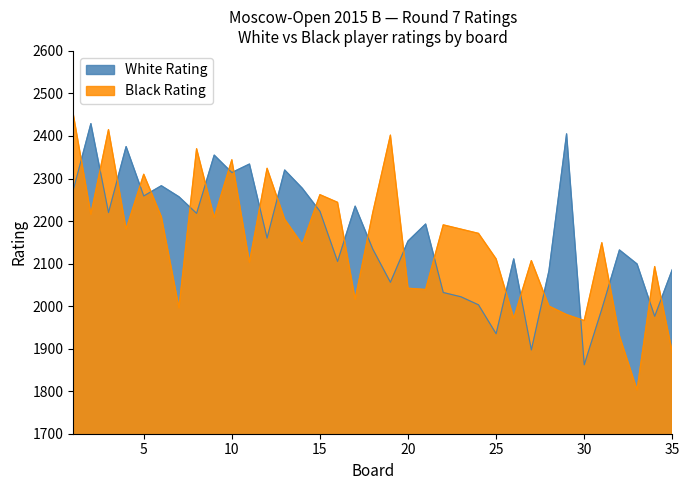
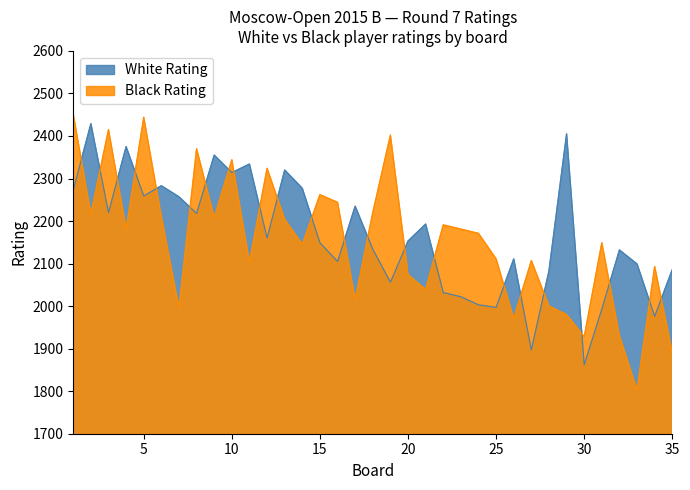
  {
    "White Rating": {
      "5": 2260,
      "10": 2310,
-     "15": 2220,
+     "15": 2150,
      "20": 2150,
-     "25": 1940,
+     "25": 2000,
      "30": 1860,
      "35": 2090
    },
    "Black Rating": {
-     "5": 2310,
+     "5": 2440,
      "10": 2340,
      "15": 2260,
-     "20": 2040,
+     "20": 2070,
      "25": 2110,
-     "30": 1970,
+     "30": 1930,
      "35": 1890
    }
  }
